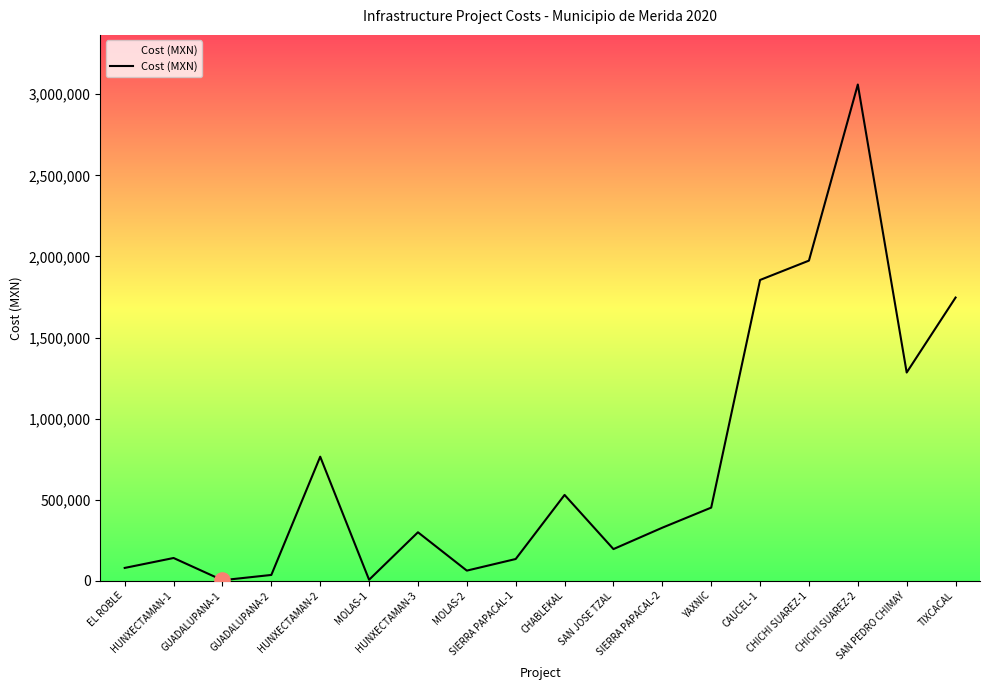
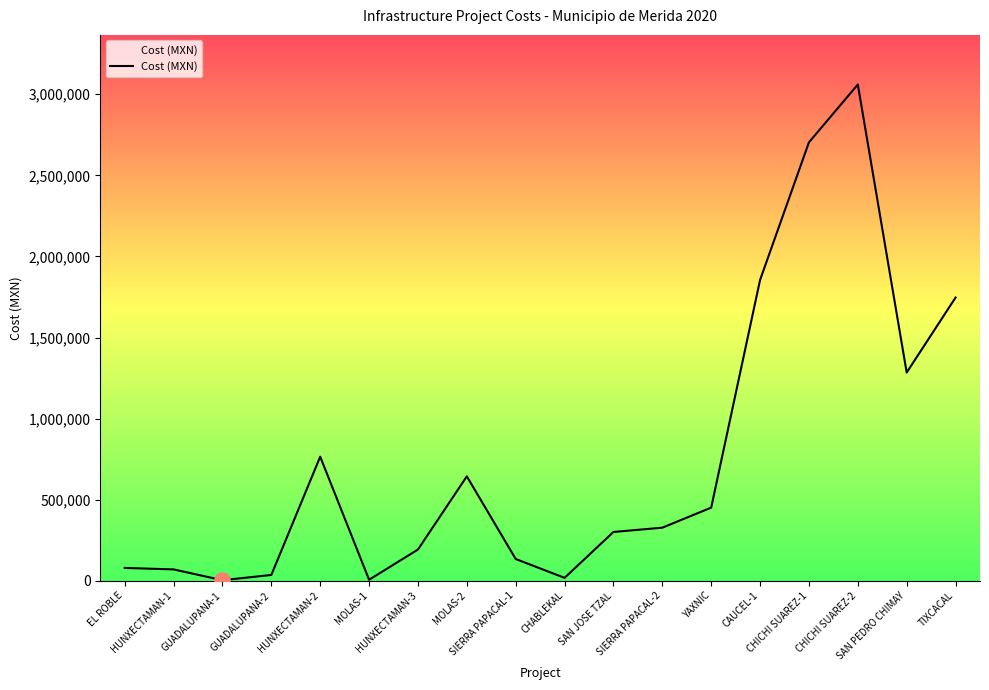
  {
    "Cost (MXN)": {
      "EL ROBLE": "80,000",
-     "HUNXECTAMAN-1": "140,000",
+     "HUNXECTAMAN-1": "70,000",
      "GUADALUPANA-2": "40,000",
      "HUNXECTAMAN-2": "770,000",
      "MOLAS-1": "10,000",
-     "HUNXECTAMAN-3": "300,000",
-     "MOLAS-2": "60,000",
+     "HUNXECTAMAN-3": "190,000",
+     "MOLAS-2": "640,000",
      "SIERRA PAPACAL-1": "130,000",
-     "CHABLEKAL": "530,000",
-     "SAN JOSE TZAL": "200,000",
+     "CHABLEKAL": "20,000",
+     "SAN JOSE TZAL": "300,000",
      "SIERRA PAPACAL-2": "330,000",
      "YAXNIC": "450,000",
      "CAUCEL-1": "1,850,000",
-     "CHICHI SUAREZ-1": "1,970,000",
+     "CHICHI SUAREZ-1": "2,700,000",
      "CHICHI SUAREZ-2": "3,060,000",
      "SAN PEDRO CHIMAY": "1,280,000",
      "TIXCACAL": "1,750,000"
    }
  }
